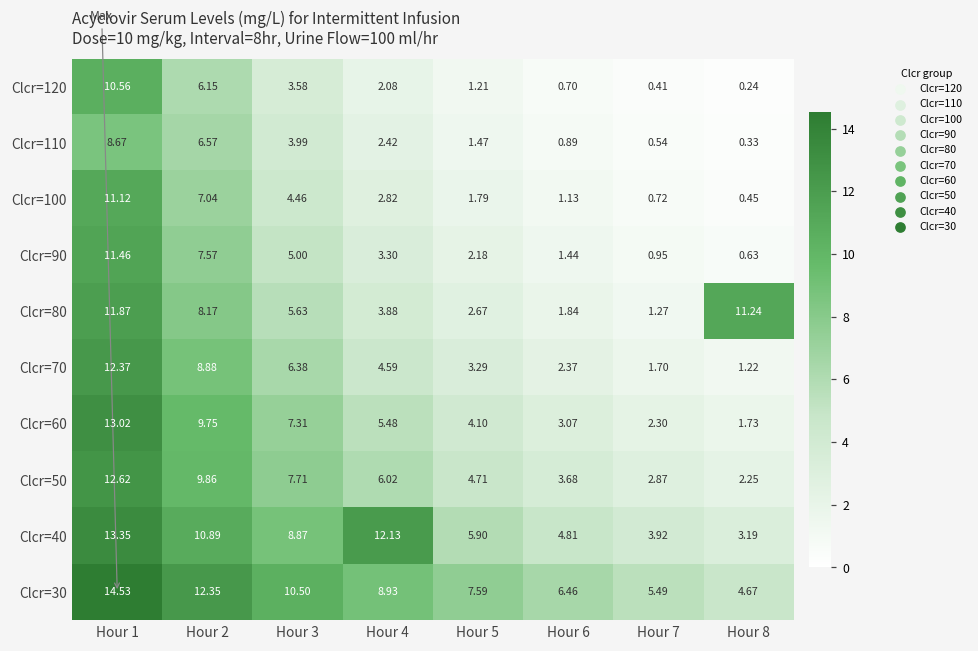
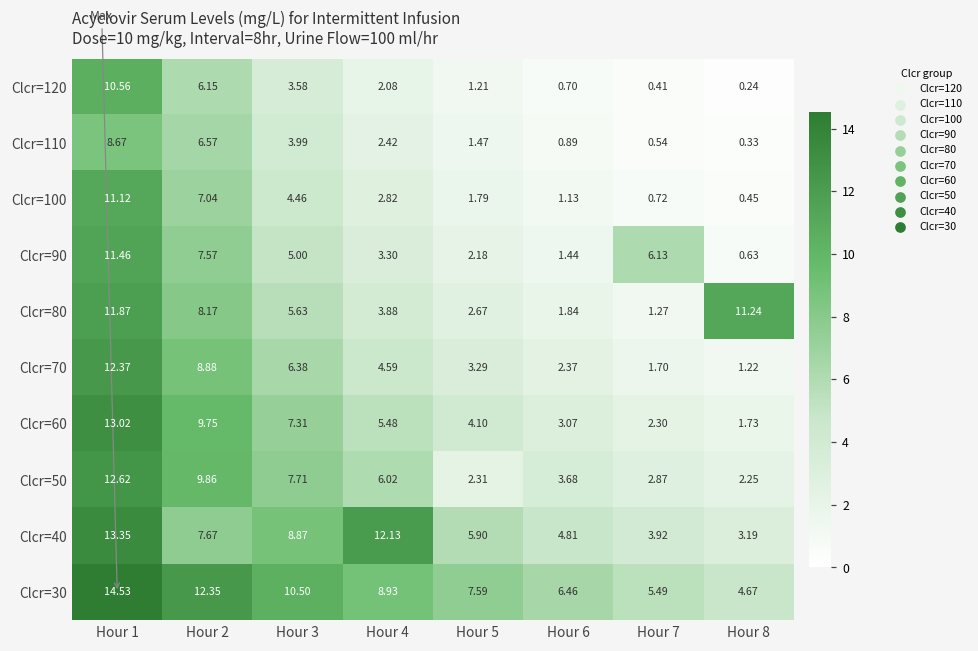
  {
    "Clcr=120": {
      "Hour 2": 6.15,
      "Hour 3": 3.58,
      "Hour 4": 2.08,
      "Hour 5": 1.21,
      "Hour 6": 0.70,
      "Hour 7": 0.41,
      "Hour 8": 0.24
    },
    "Clcr=110": {
      "Hour 2": 6.57,
      "Hour 3": 3.99,
      "Hour 4": 2.42,
      "Hour 5": 1.47,
      "Hour 6": 0.89,
      "Hour 7": 0.54,
      "Hour 8": 0.33
    },
    "Clcr=100": {
      "Hour 2": 7.04,
      "Hour 3": 4.46,
      "Hour 4": 2.82,
      "Hour 5": 1.79,
      "Hour 6": 1.13,
      "Hour 7": 0.72,
      "Hour 8": 0.45
    },
    "Clcr=90": {
      "Hour 2": 7.57,
      "Hour 3": 5.00,
      "Hour 4": 3.30,
      "Hour 5": 2.18,
      "Hour 6": 1.44,
-     "Hour 7": 0.95,
+     "Hour 7": 6.13,
      "Hour 8": 0.63
    },
    "Clcr=80": {
      "Hour 2": 8.17,
      "Hour 3": 5.63,
      "Hour 4": 3.88,
      "Hour 5": 2.67,
      "Hour 6": 1.84,
      "Hour 7": 1.27,
      "Hour 8": 11.24
    },
    "Clcr=70": {
      "Hour 2": 8.88,
      "Hour 3": 6.38,
      "Hour 4": 4.59,
      "Hour 5": 3.29,
      "Hour 6": 2.37,
      "Hour 7": 1.70,
      "Hour 8": 1.22
    },
    "Clcr=60": {
      "Hour 2": 9.75,
      "Hour 3": 7.31,
      "Hour 4": 5.48,
      "Hour 5": 4.10,
      "Hour 6": 3.07,
      "Hour 7": 2.30,
      "Hour 8": 1.73
    },
    "Clcr=50": {
      "Hour 2": 9.86,
      "Hour 3": 7.71,
      "Hour 4": 6.02,
-     "Hour 5": 4.71,
+     "Hour 5": 2.31,
      "Hour 6": 3.68,
      "Hour 7": 2.87,
      "Hour 8": 2.25
    },
    "Clcr=40": {
-     "Hour 2": 10.89,
+     "Hour 2": 7.67,
      "Hour 3": 8.87,
      "Hour 4": 12.13,
      "Hour 5": 5.90,
      "Hour 6": 4.81,
      "Hour 7": 3.92,
      "Hour 8": 3.19
    },
    "Clcr=30": {
      "Hour 1": 14.53,
      "Hour 2": 12.35,
      "Hour 3": 10.50,
      "Hour 4": 8.93,
      "Hour 5": 7.59,
      "Hour 6": 6.46,
      "Hour 7": 5.49,
      "Hour 8": 4.67
    }
  }
